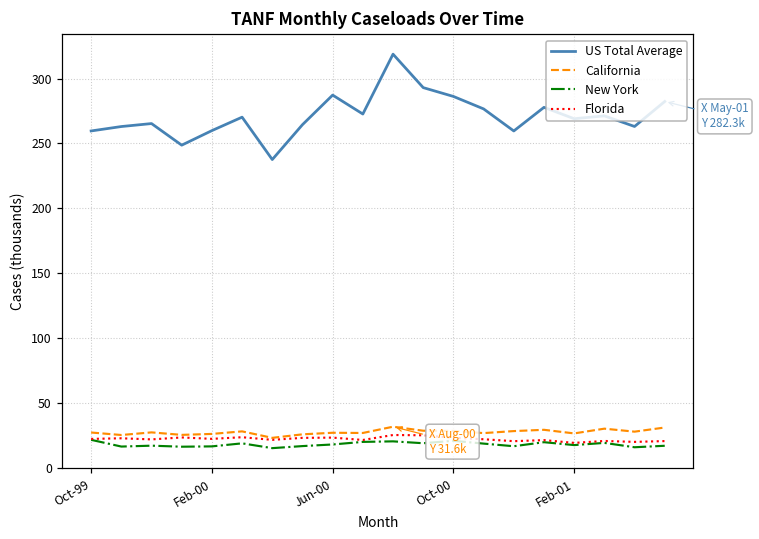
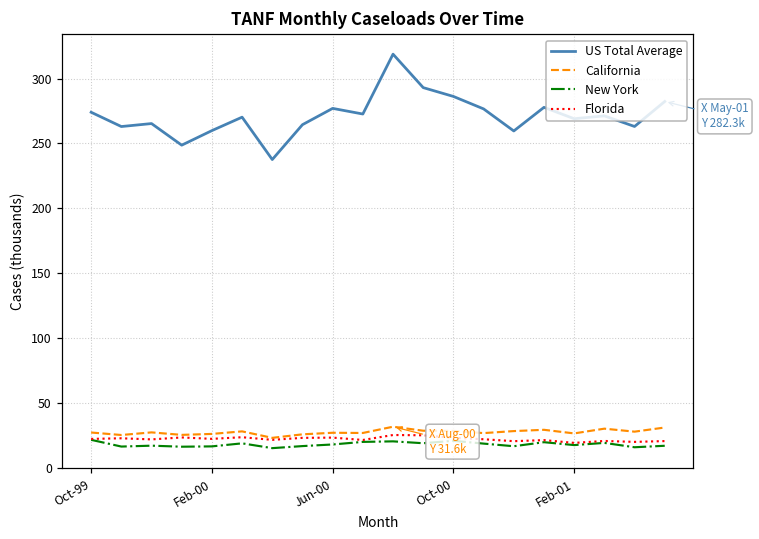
  {
    "US Total Average": {
-     "Oct-99": 260,
+     "Oct-99": 274,
      "Feb-00": 260,
-     "Jun-00": 287,
+     "Jun-00": 277,
      "Oct-00": 286,
      "Feb-01": 269
    },
    "California": {
      "Oct-99": 27,
      "Feb-00": 26,
      "Jun-00": 27,
      "Feb-01": 26
    },
    "New York": {
      "Feb-00": 16,
      "Jun-00": 18
    },
    "Florida": {
      "Feb-00": 22,
      "Jun-00": 23
    }
  }
